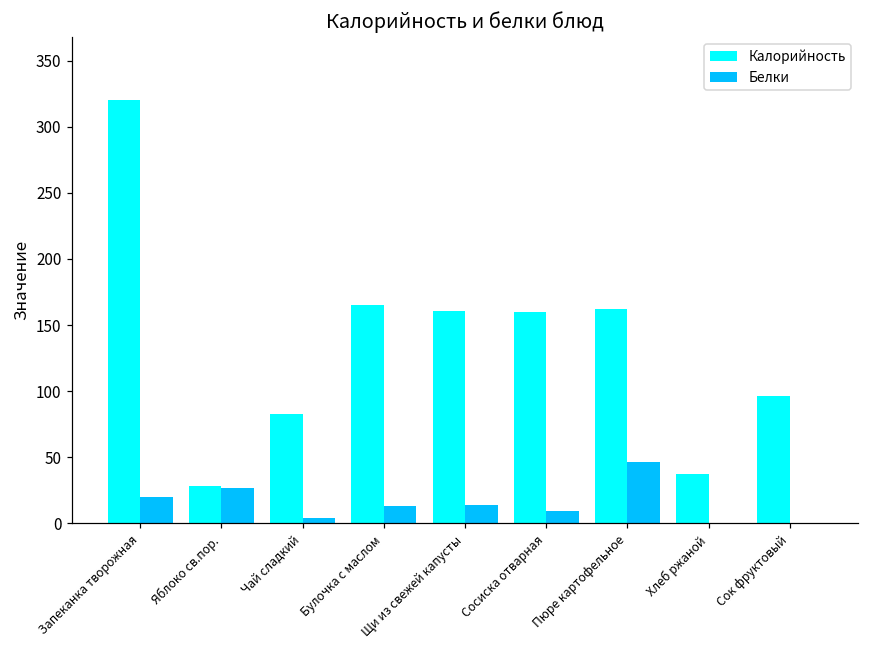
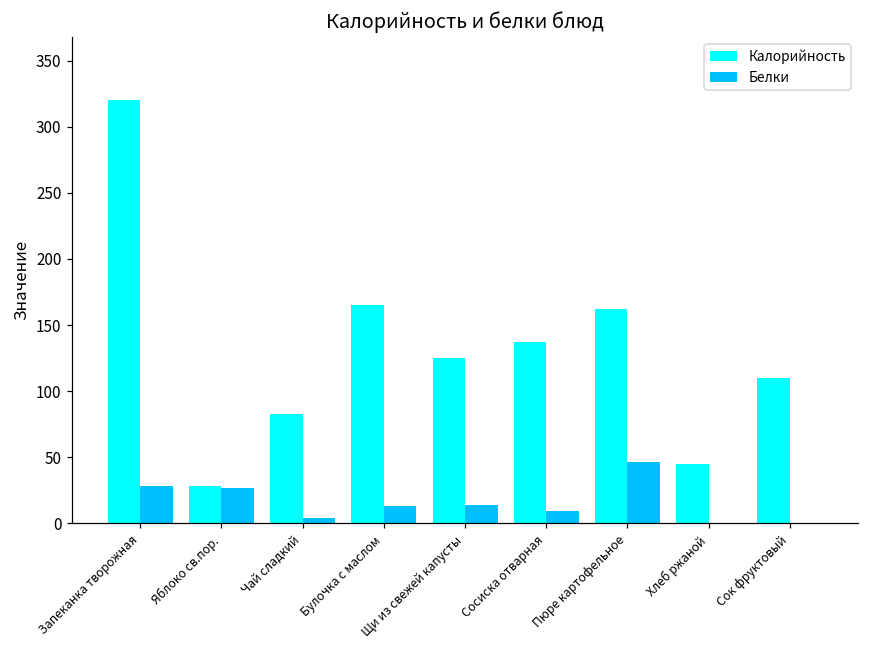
  {
    "Калорийность": {
      "Запеканка творожная": 320,
      "Яблоко св.пор.": 28,
      "Чай сладкий": 83,
      "Булочка с маслом": 165,
-     "Щи из свежей капусты": 161,
-     "Сосиска отварная": 160,
+     "Щи из свежей капусты": 125,
+     "Сосиска отварная": 137,
      "Пюре картофельное": 162,
-     "Хлеб ржаной": 37,
-     "Сок фруктовый": 96
+     "Хлеб ржаной": 45,
+     "Сок фруктовый": 110
    },
    "Белки": {
-     "Запеканка творожная": 20,
+     "Запеканка творожная": 28,
      "Яблоко св.пор.": 27,
      "Чай сладкий": 4,
      "Булочка с маслом": 13,
      "Щи из свежей капусты": 14,
      "Сосиска отварная": 9,
      "Пюре картофельное": 46,
      "Хлеб ржаной": 0,
      "Сок фруктовый": 0
    }
  }
